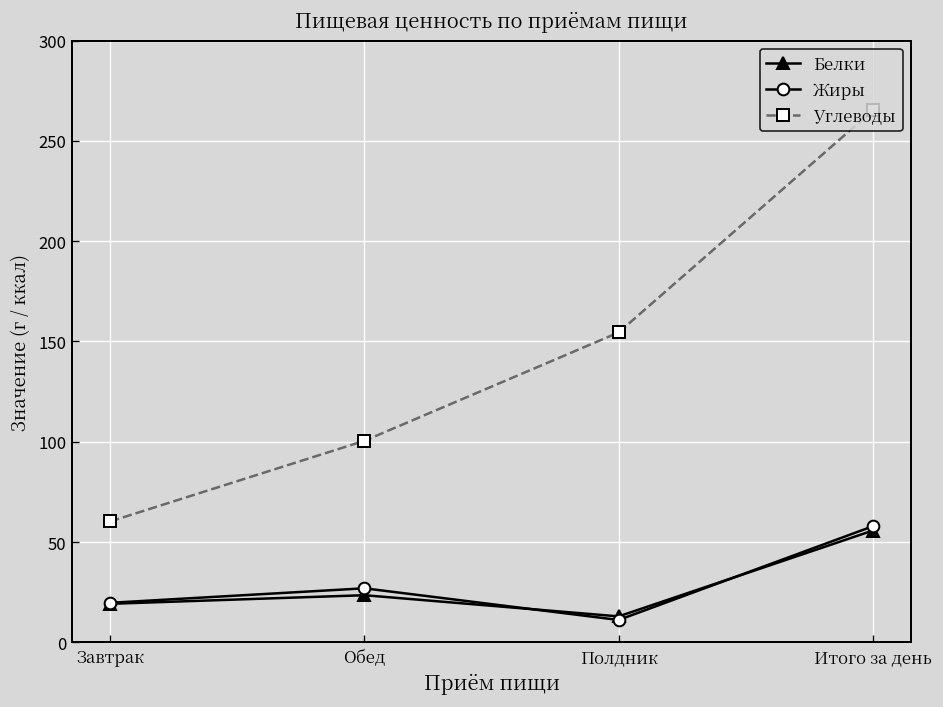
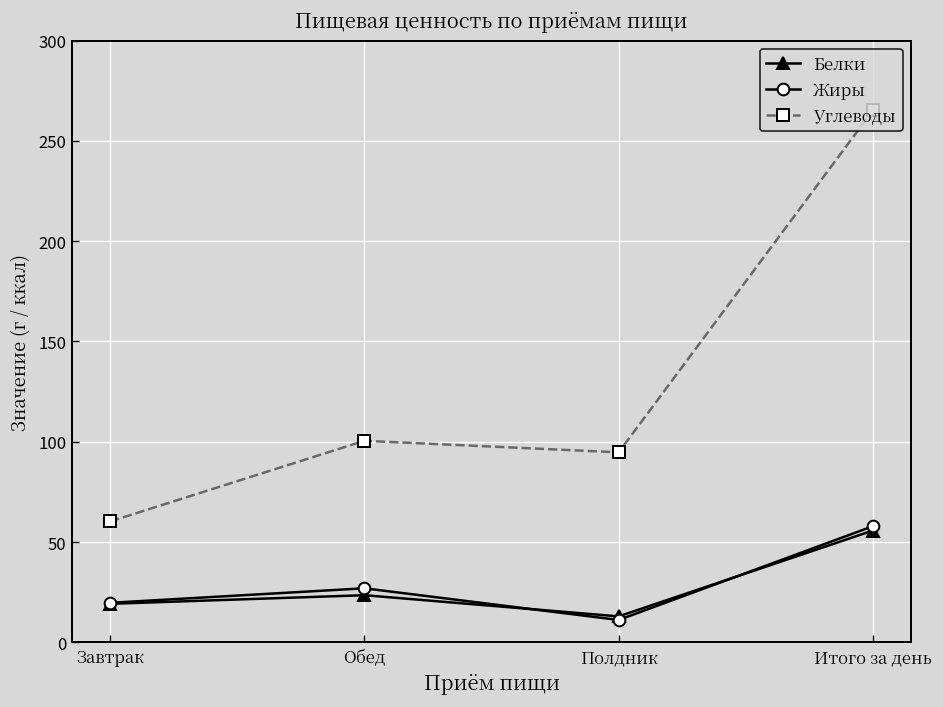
  {
    "Углеводы": {
      "Завтрак": 60,
      "Обед": 101,
-     "Полдник": 155
+     "Полдник": 95
    }
  }
